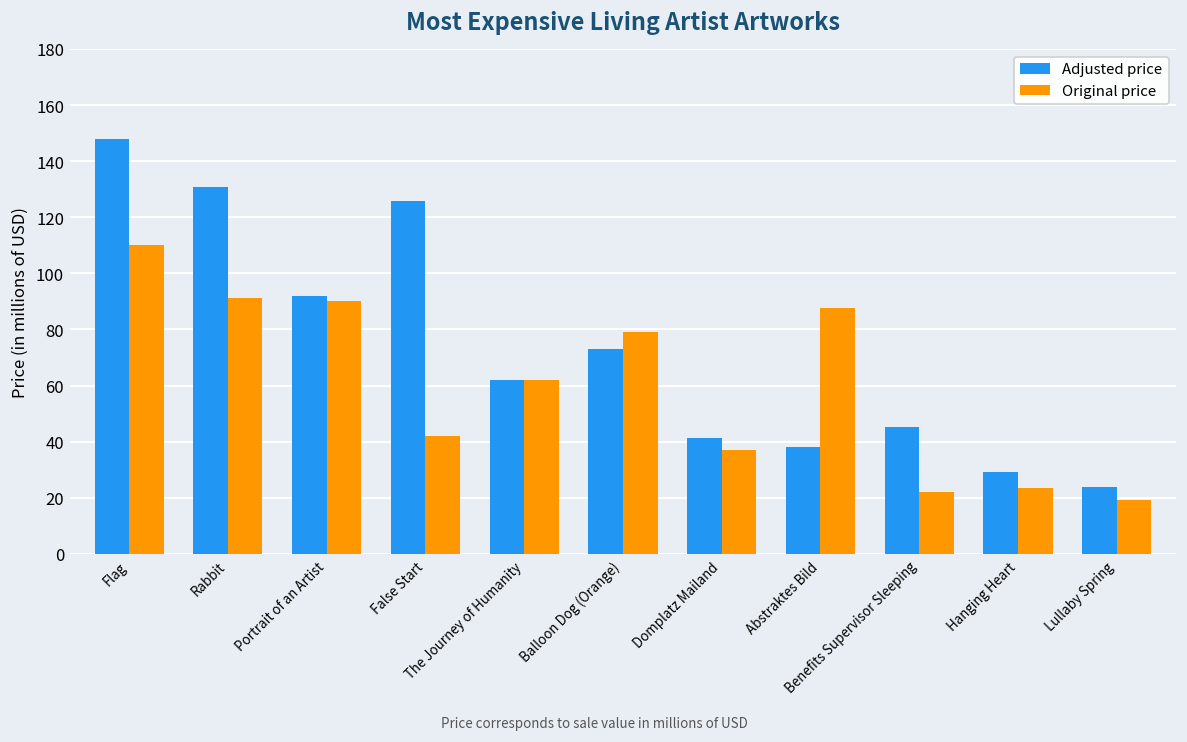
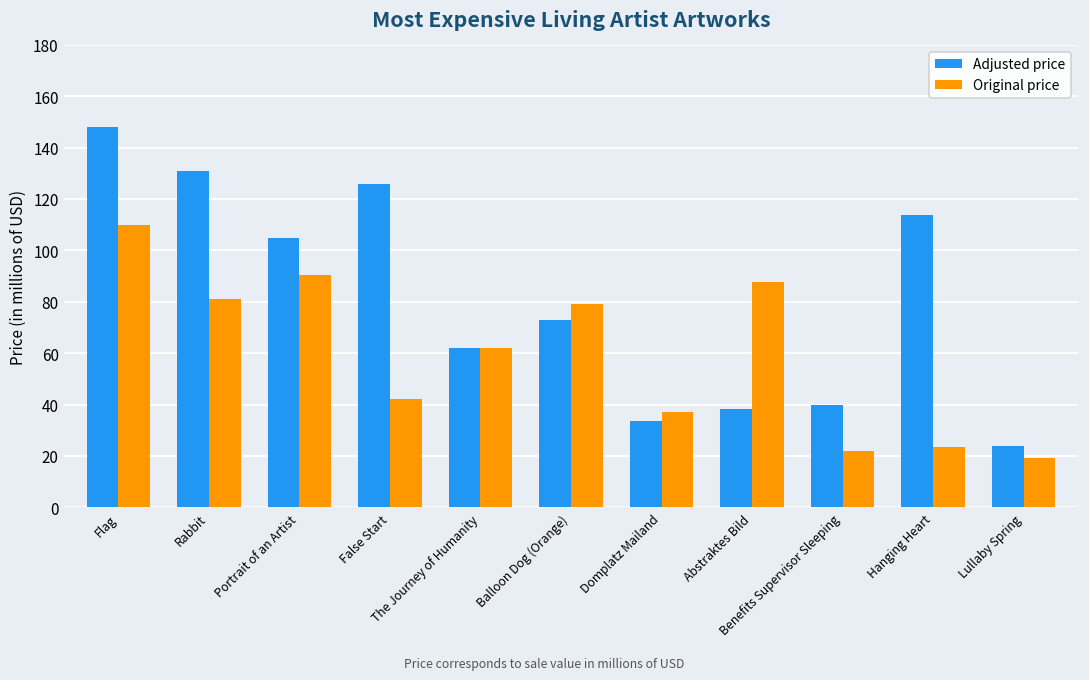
  {
    "Adjusted price": {
      "Flag": 148,
      "Rabbit": 131,
-     "Portrait of an Artist": 92,
+     "Portrait of an Artist": 105,
      "False Start": 126,
      "The Journey of Humanity": 62,
      "Balloon Dog (Orange)": 73,
-     "Domplatz Mailand": 41,
+     "Domplatz Mailand": 34,
      "Abstraktes Bild": 38,
-     "Benefits Supervisor Sleeping": 45,
-     "Hanging Heart": 29,
+     "Benefits Supervisor Sleeping": 40,
+     "Hanging Heart": 114,
      "Lullaby Spring": 24
    },
    "Original price": {
      "Flag": 110,
-     "Rabbit": 91,
+     "Rabbit": 81,
      "Portrait of an Artist": 90,
      "False Start": 42,
      "The Journey of Humanity": 62,
      "Balloon Dog (Orange)": 79,
      "Domplatz Mailand": 37,
      "Abstraktes Bild": 88,
      "Benefits Supervisor Sleeping": 22,
      "Hanging Heart": 24,
      "Lullaby Spring": 19
    }
  }
